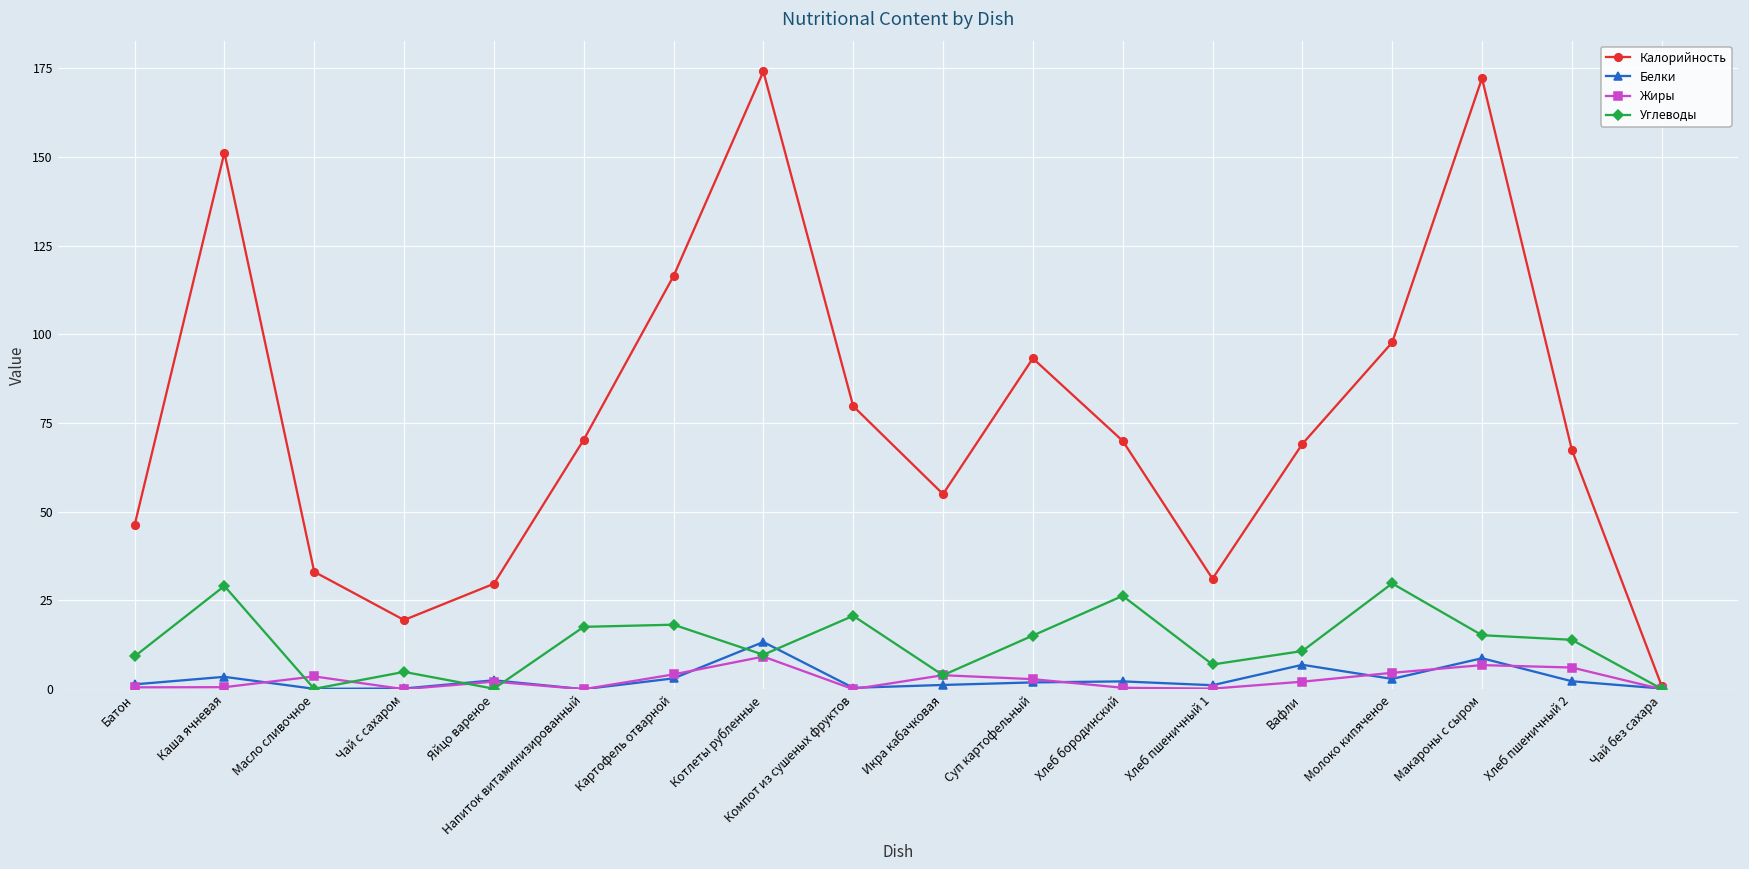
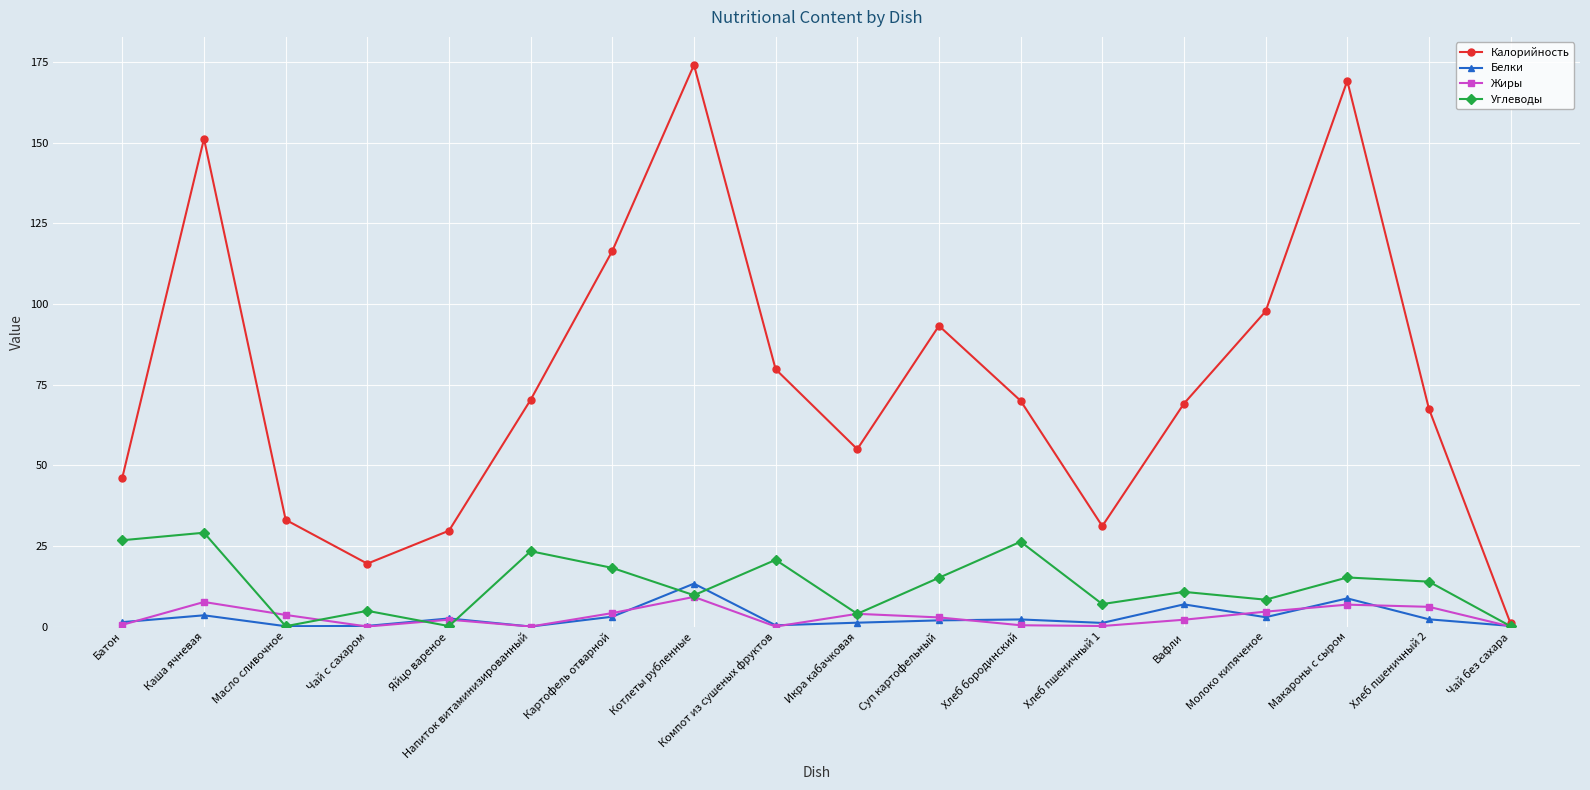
  {
    "Калорийность": {
      "Батон": 46,
      "Каша ячневая": 151,
      "Масло сливочное": 33,
      "Чай с сахаром": 20,
      "Яйцо вареное": 30,
      "Напиток витаминизированный": 70,
      "Картофель отварной": 116,
      "Котлеты рубленные": 174,
      "Компот из сушеных фруктов": 80,
      "Икра кабачковая": 55,
      "Суп картофельный": 93,
      "Хлеб бородинский": 70,
      "Хлеб пшеничный 1": 31,
      "Вафли": 69,
      "Молоко кипяченое": 98,
-     "Макароны с сыром": 172,
+     "Макароны с сыром": 169,
      "Хлеб пшеничный 2": 68
    },
    "Белки": {
      "Батон": 1,
      "Каша ячневая": 3,
      "Картофель отварной": 3,
      "Котлеты рубленные": 13,
      "Икра кабачковая": 1,
      "Суп картофельный": 2,
      "Хлеб бородинский": 2,
      "Хлеб пшеничный 1": 1,
      "Вафли": 7,
      "Молоко кипяченое": 3,
      "Макароны с сыром": 9,
      "Хлеб пшеничный 2": 2
    },
    "Жиры": {
      "Батон": 1,
-     "Каша ячневая": 1,
+     "Каша ячневая": 8,
      "Масло сливочное": 4,
      "Картофель отварной": 4,
      "Суп картофельный": 3,
      "Хлеб бородинский": 0,
      "Хлеб пшеничный 1": 0,
      "Вафли": 2,
      "Молоко кипяченое": 5,
      "Макароны с сыром": 7,
      "Хлеб пшеничный 2": 6
    },
    "Углеводы": {
-     "Батон": 9,
+     "Батон": 27,
      "Каша ячневая": 29,
      "Чай с сахаром": 5,
      "Яйцо вареное": 0,
-     "Напиток витаминизированный": 18,
+     "Напиток витаминизированный": 23,
      "Картофель отварной": 18,
      "Компот из сушеных фруктов": 21,
      "Суп картофельный": 15,
      "Хлеб бородинский": 26,
      "Хлеб пшеничный 1": 7,
      "Вафли": 11,
-     "Молоко кипяченое": 30,
+     "Молоко кипяченое": 8,
      "Макароны с сыром": 15,
      "Хлеб пшеничный 2": 14
    }
  }
